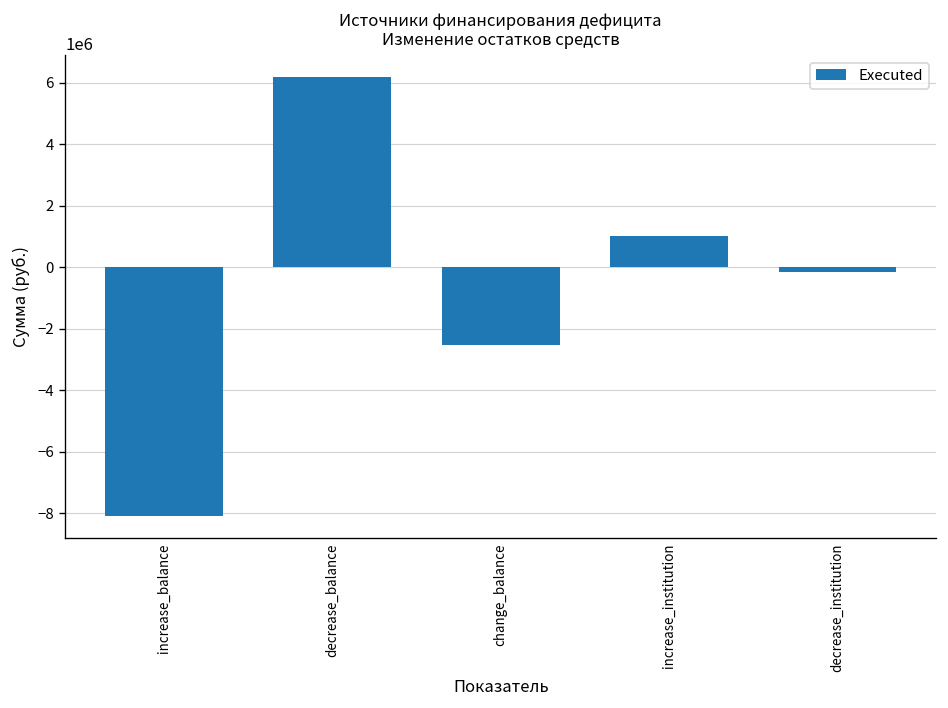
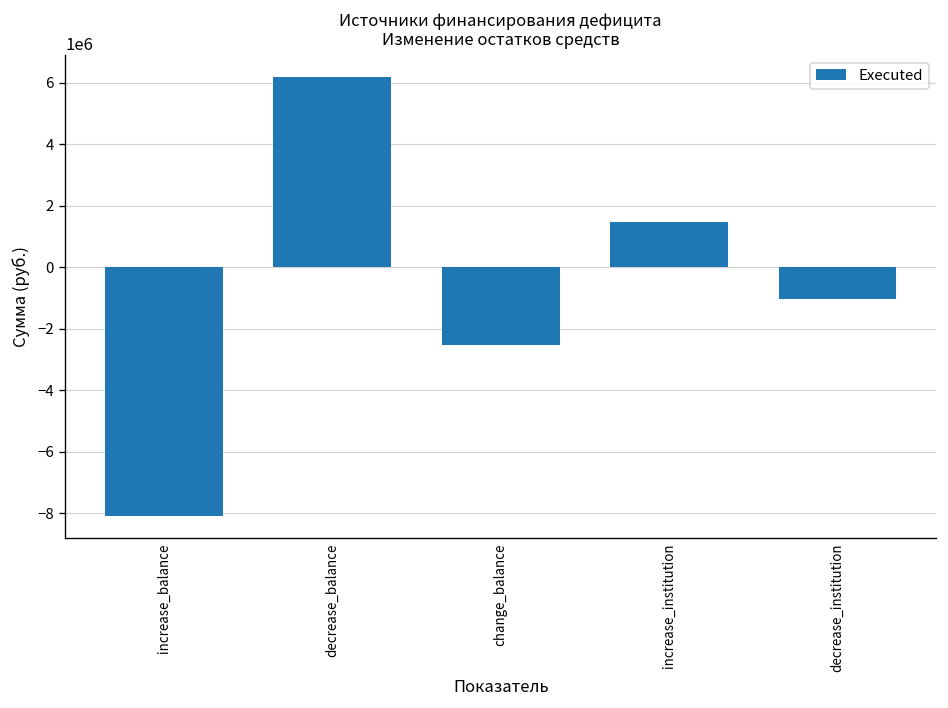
  {
    "increase_balance": -8100000,
    "decrease_balance": 6200000,
    "change_balance": -2500000,
-   "increase_institution": 1000000,
-   "decrease_institution": -200000
+   "increase_institution": 1500000,
+   "decrease_institution": -1000000
  }
